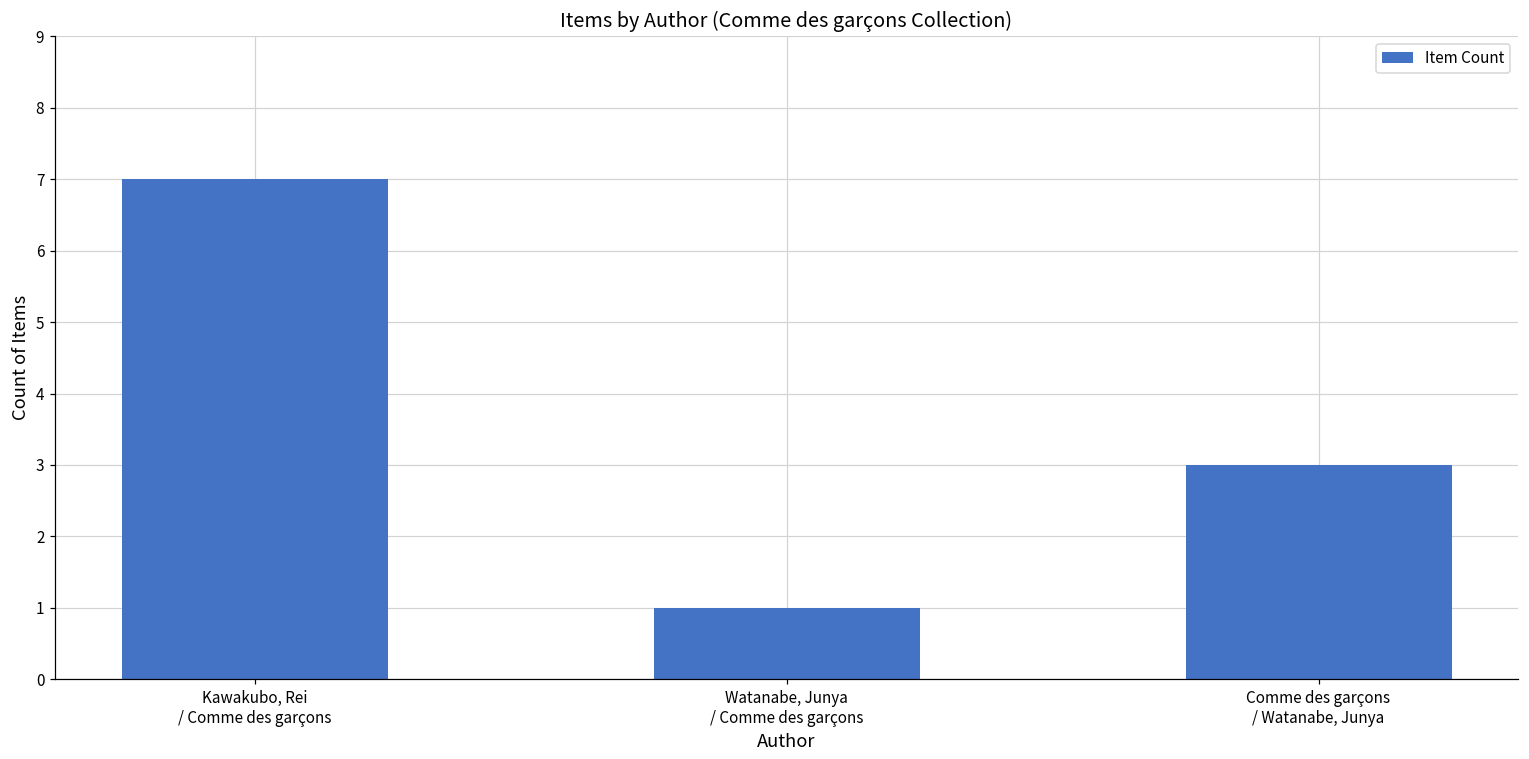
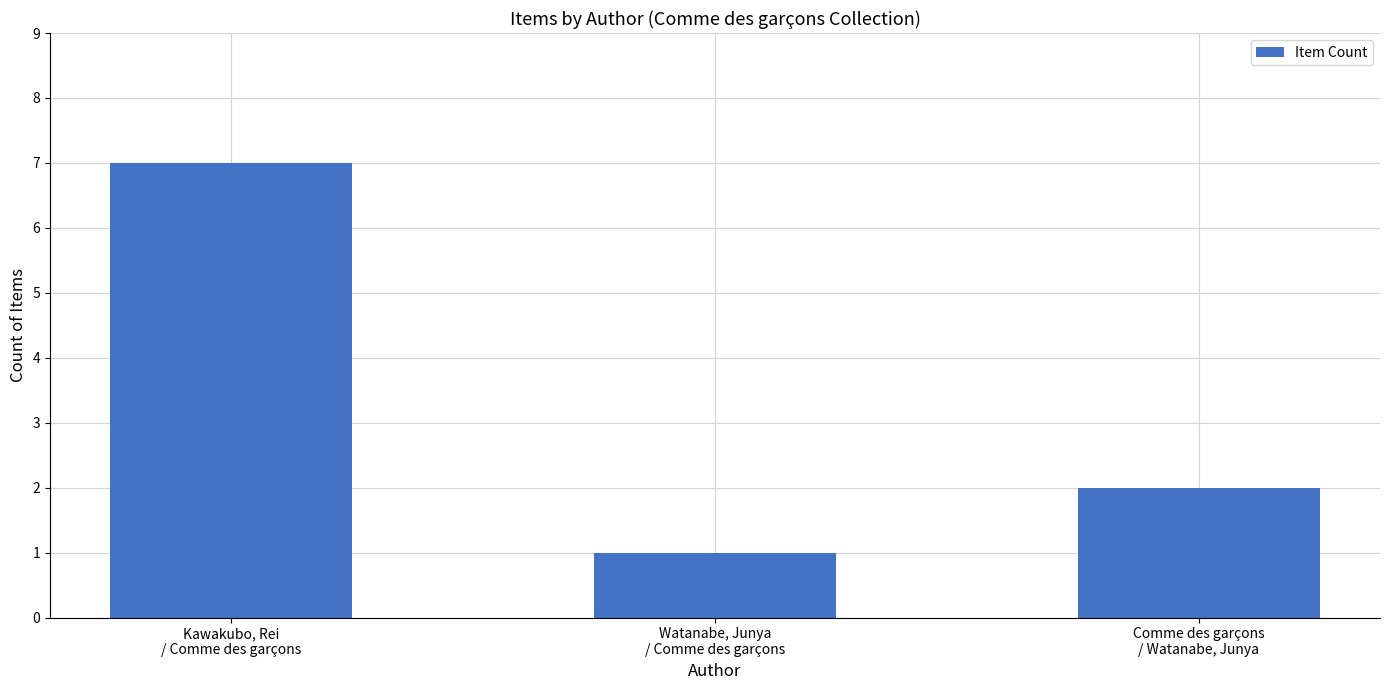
  {
    "Kawakubo, Rei / Comme des garçons": 7,
    "Watanabe, Junya / Comme des garçons": 1,
-   "Comme des garçons / Watanabe, Junya": 3
+   "Comme des garçons / Watanabe, Junya": 2
  }
